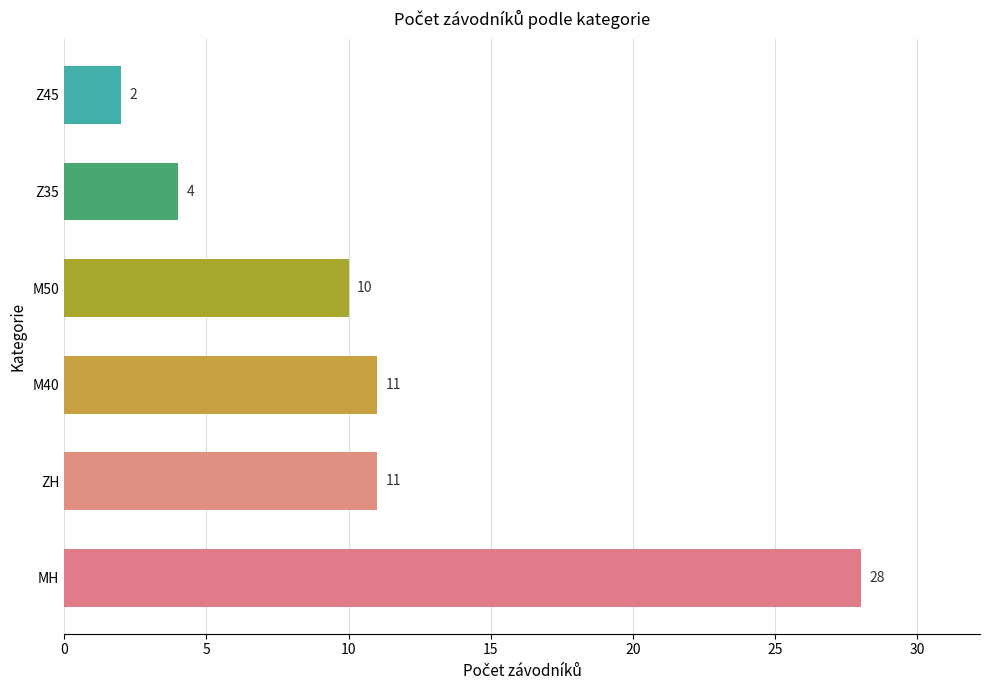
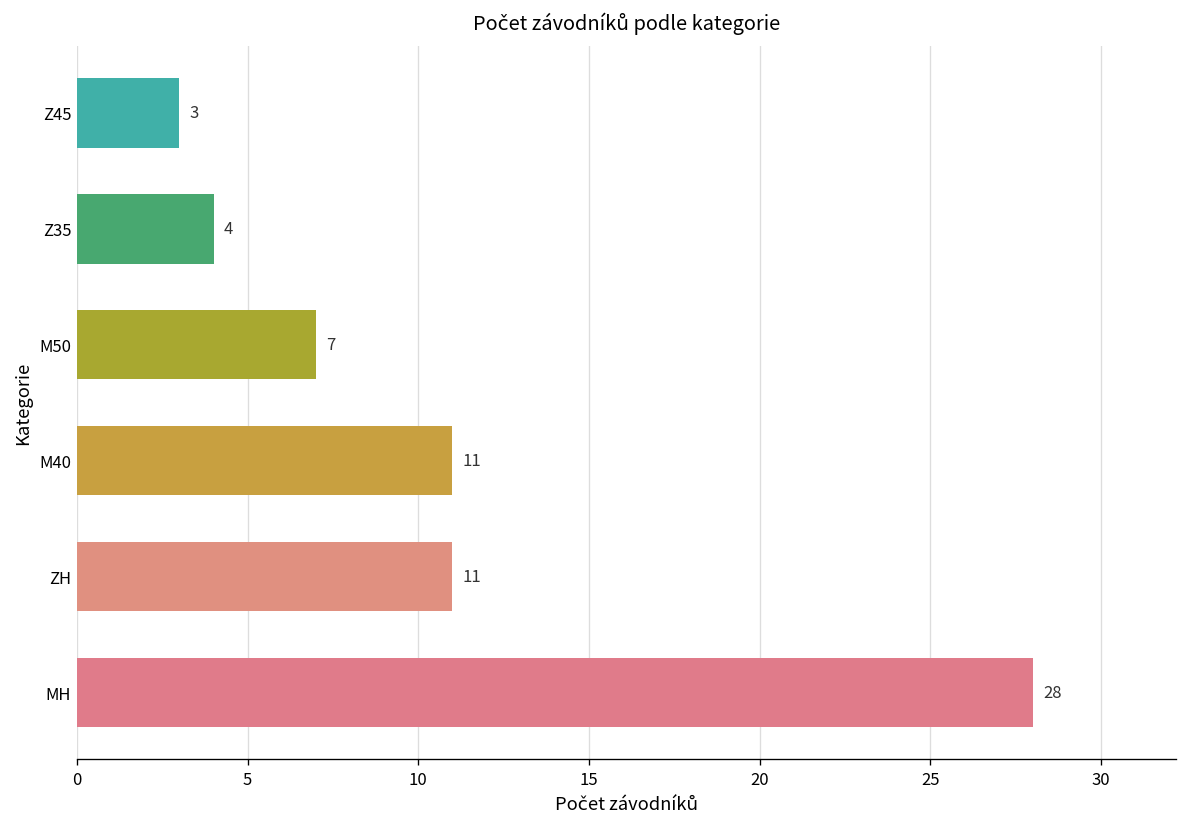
  {
-   "Z45": 2,
+   "Z45": 3,
    "Z35": 4,
-   "M50": 10,
+   "M50": 7,
    "M40": 11,
    "ZH": 11,
    "MH": 28
  }
